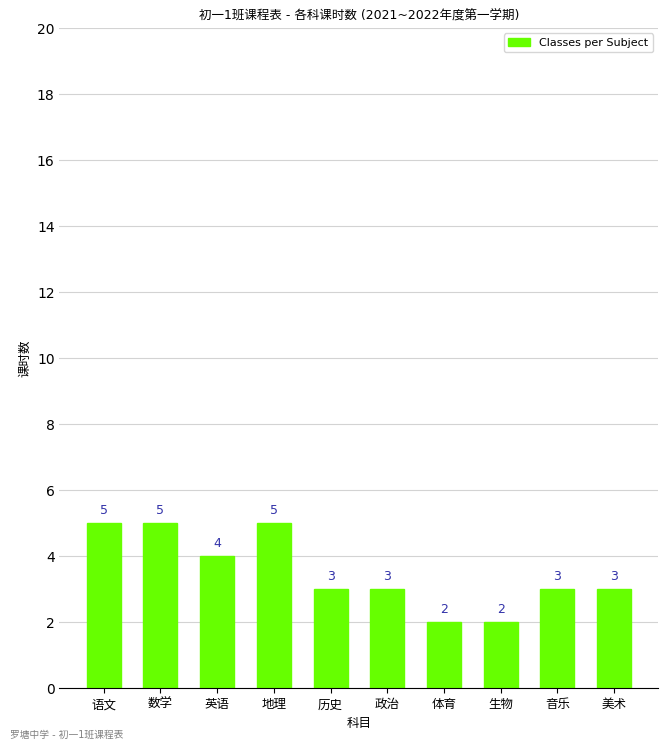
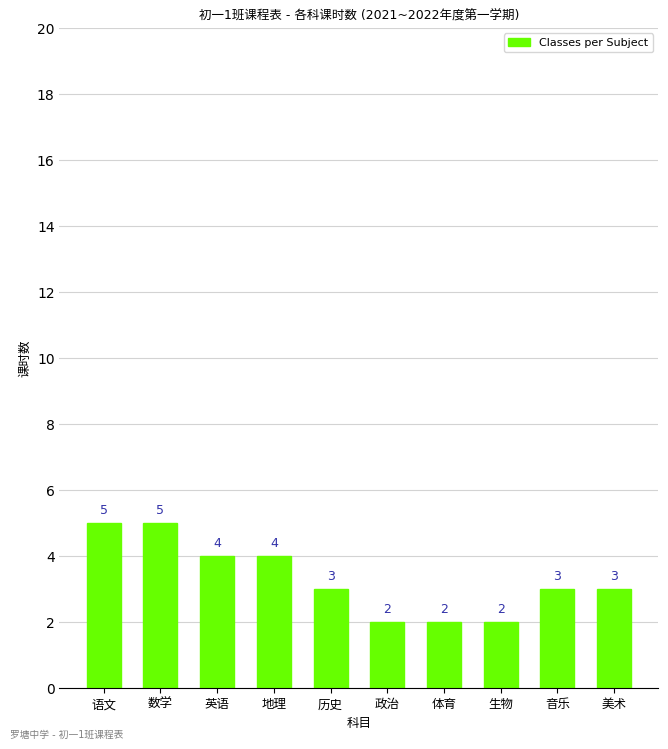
  {
    "语文": 5,
    "数学": 5,
    "英语": 4,
-   "地理": 5,
+   "地理": 4,
    "历史": 3,
-   "政治": 3,
+   "政治": 2,
    "体育": 2,
    "生物": 2,
    "音乐": 3,
    "美术": 3
  }
